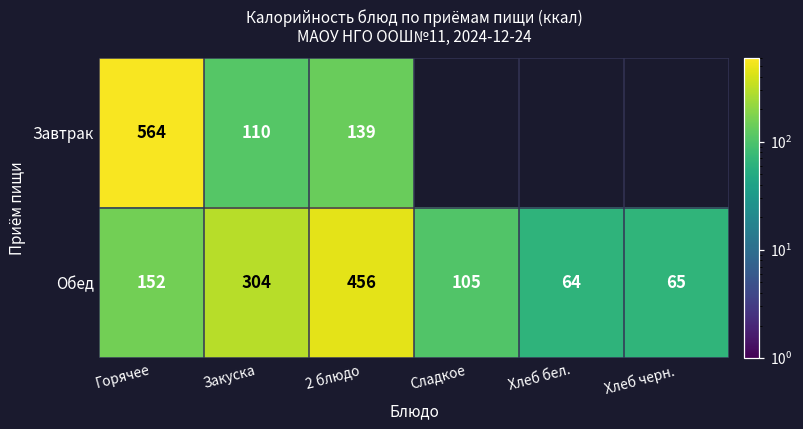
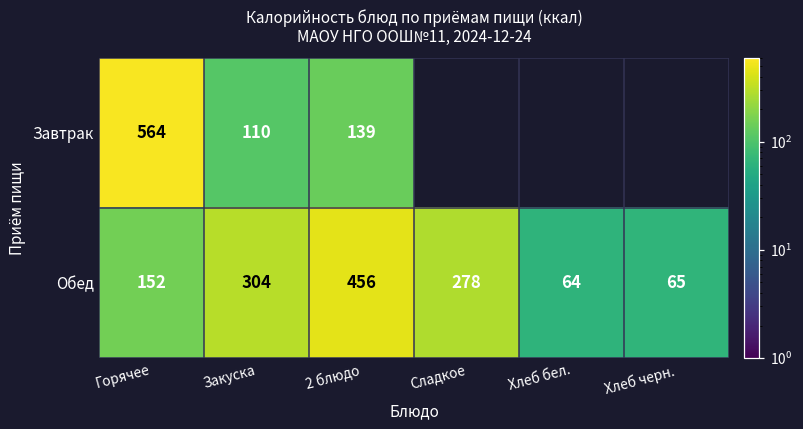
  {
    "Завтрак": {
      "Горячее": 564,
      "Закуска": 110,
      "2 блюдо": 139
    },
    "Обед": {
      "Горячее": 152,
      "Закуска": 304,
      "2 блюдо": 456,
-     "Сладкое": 105,
+     "Сладкое": 278,
      "Хлеб бел.": 64,
      "Хлеб черн.": 65
    }
  }
